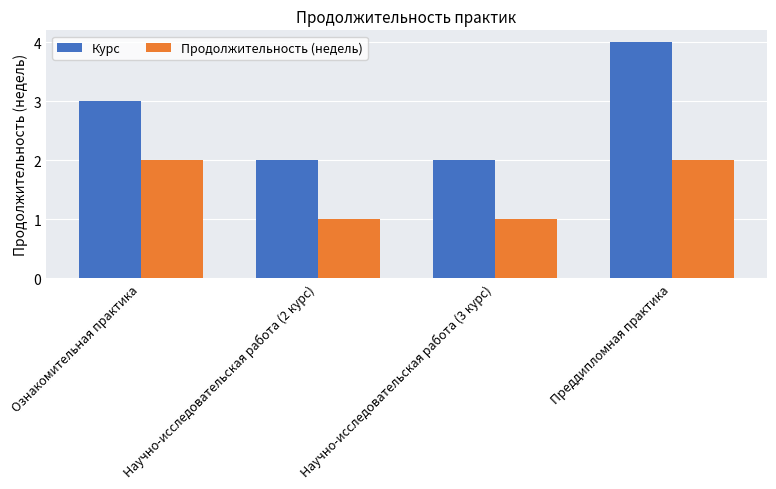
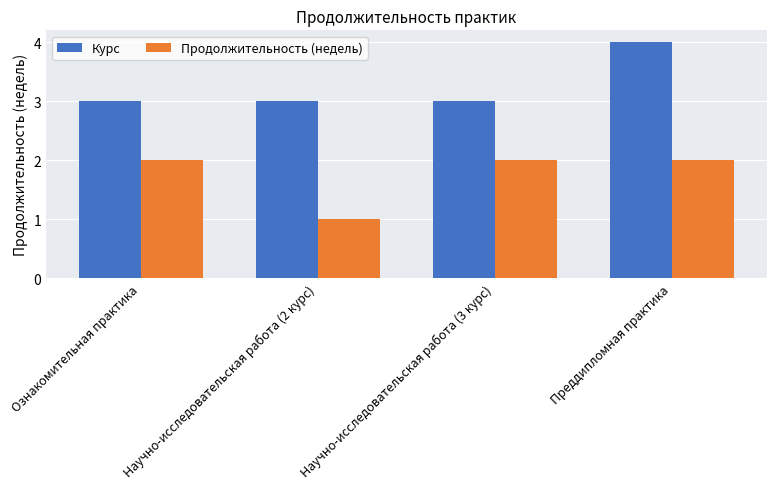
  {
    "Курс": {
      "Ознакомительная практика": 3,
-     "Научно-исследовательская работа (2 курс)": 2,
-     "Научно-исследовательская работа (3 курс)": 2,
+     "Научно-исследовательская работа (2 курс)": 3,
+     "Научно-исследовательская работа (3 курс)": 3,
      "Преддипломная практика": 4
    },
    "Продолжительность (недель)": {
      "Ознакомительная практика": 2,
      "Научно-исследовательская работа (2 курс)": 1,
-     "Научно-исследовательская работа (3 курс)": 1,
+     "Научно-исследовательская работа (3 курс)": 2,
      "Преддипломная практика": 2
    }
  }
